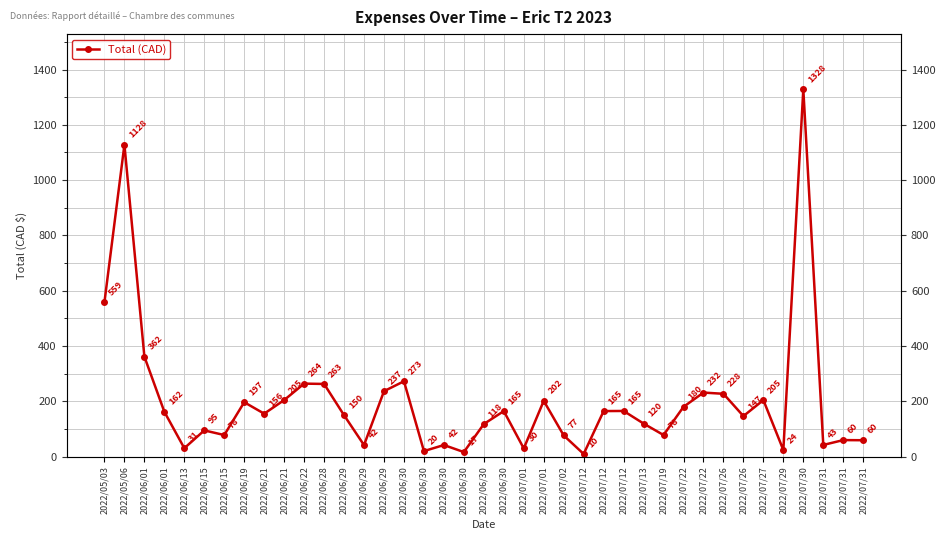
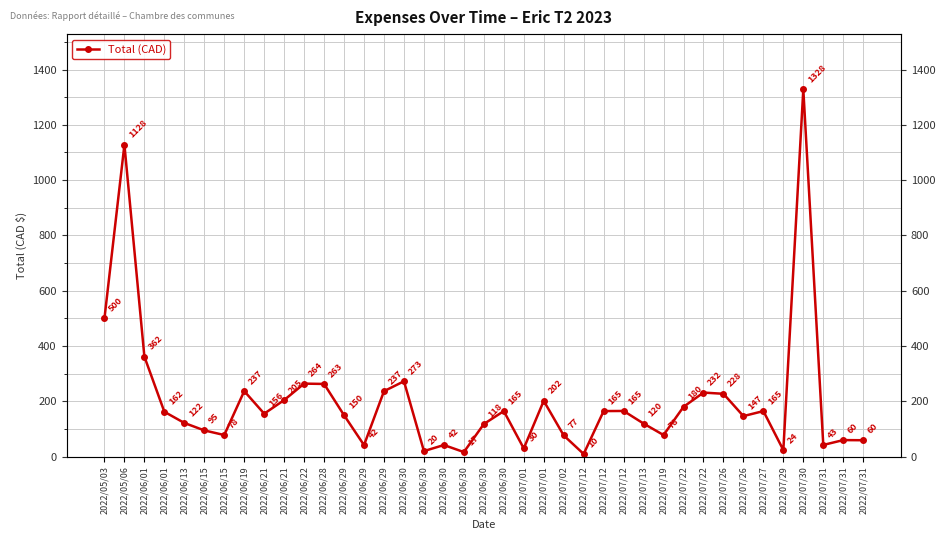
  {
-   "2022/05/03": 559,
+   "2022/05/03": 500,
    "2022/05/06": 1128,
-   "2022/06/13": 31,
-   "2022/06/19": 197,
+   "2022/06/13": 122,
+   "2022/06/19": 237,
    "2022/06/22": 264,
    "2022/06/28": 263,
    "2022/07/02": 77,
    "2022/07/13": 120,
    "2022/07/19": 78,
-   "2022/07/27": 205,
+   "2022/07/27": 165,
    "2022/07/29": 24,
    "2022/07/30": 1328
  }
